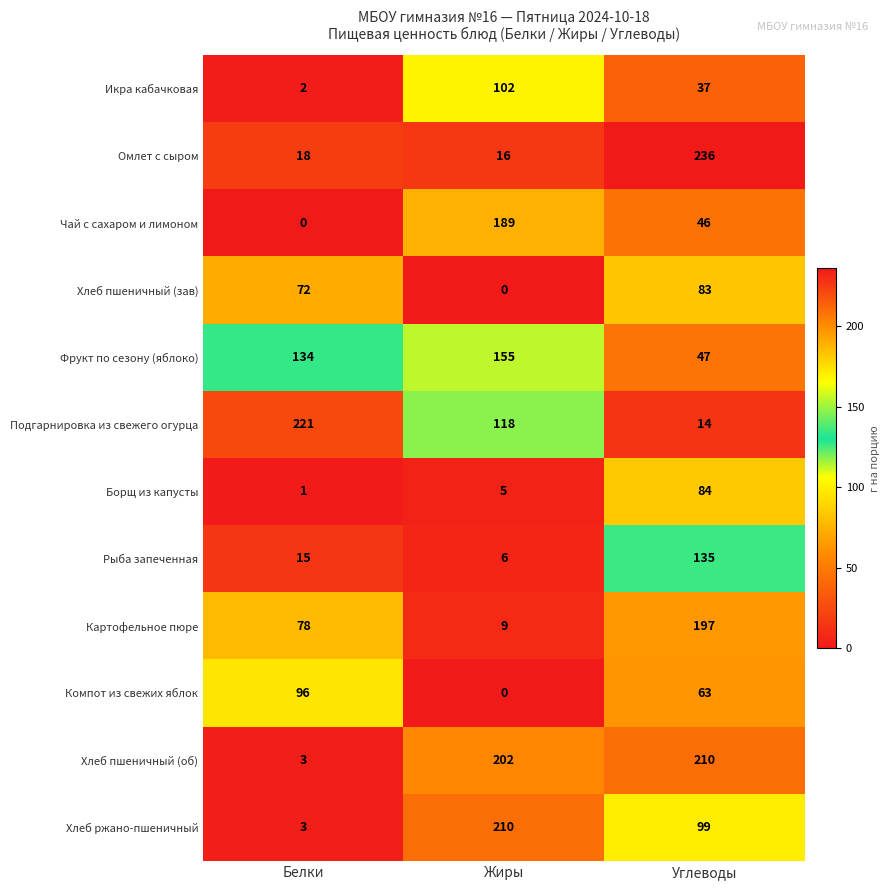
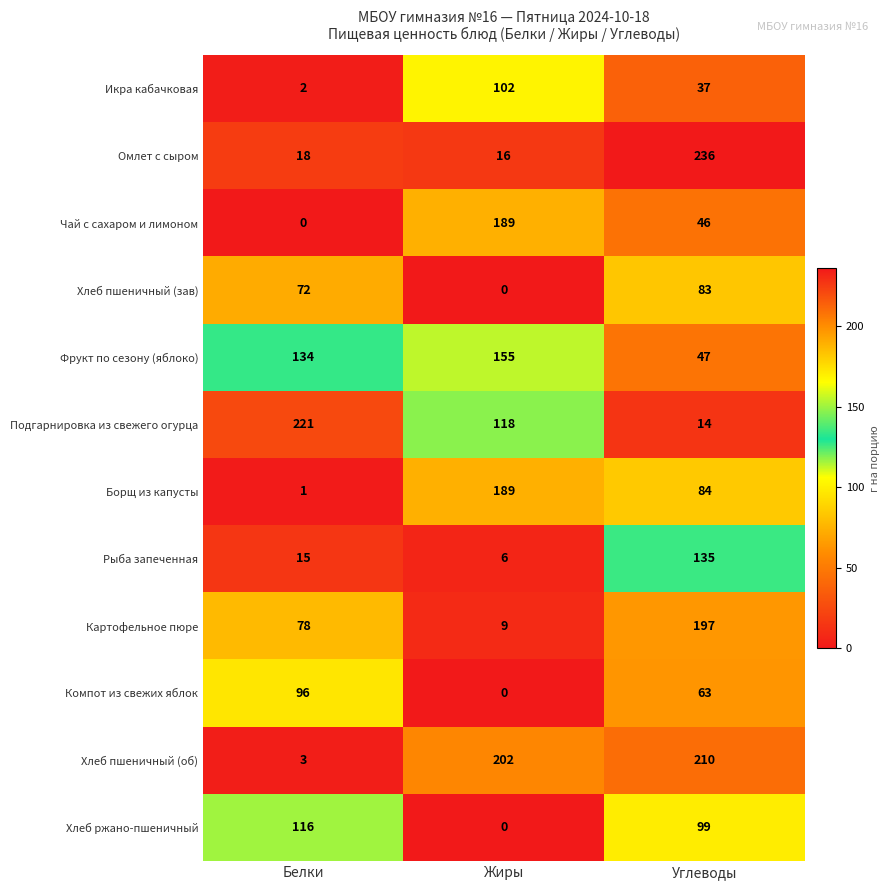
  {
    "Икра кабачковая": {
      "Белки": 2,
      "Жиры": 102,
      "Углеводы": 37
    },
    "Омлет с сыром": {
      "Белки": 18,
      "Жиры": 16,
      "Углеводы": 236
    },
    "Чай с сахаром и лимоном": {
      "Белки": 0,
      "Жиры": 189,
      "Углеводы": 46
    },
    "Хлеб пшеничный (зав)": {
      "Белки": 72,
      "Жиры": 0,
      "Углеводы": 83
    },
    "Фрукт по сезону (яблоко)": {
      "Белки": 134,
      "Жиры": 155,
      "Углеводы": 47
    },
    "Подгарнировка из свежего огурца": {
      "Белки": 221,
      "Жиры": 118,
      "Углеводы": 14
    },
    "Борщ из капусты": {
      "Белки": 1,
-     "Жиры": 5,
+     "Жиры": 189,
      "Углеводы": 84
    },
    "Рыба запеченная": {
      "Белки": 15,
      "Жиры": 6,
      "Углеводы": 135
    },
    "Картофельное пюре": {
      "Белки": 78,
      "Жиры": 9,
      "Углеводы": 197
    },
    "Компот из свежих яблок": {
      "Белки": 96,
      "Жиры": 0,
      "Углеводы": 63
    },
    "Хлеб пшеничный (об)": {
      "Белки": 3,
      "Жиры": 202,
      "Углеводы": 210
    },
    "Хлеб ржано-пшеничный": {
-     "Белки": 3,
-     "Жиры": 210,
+     "Белки": 116,
+     "Жиры": 0,
      "Углеводы": 99
    }
  }
